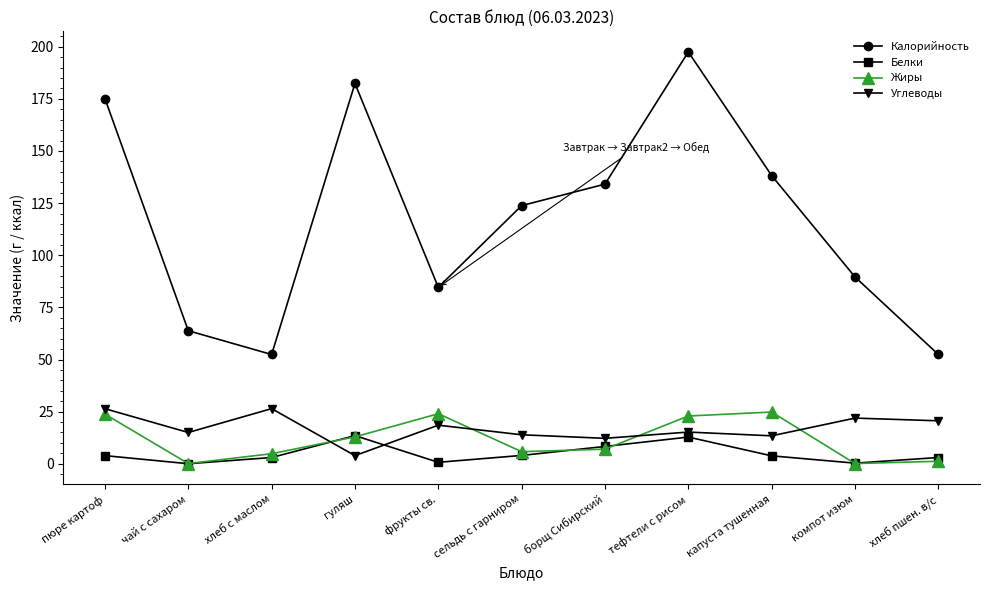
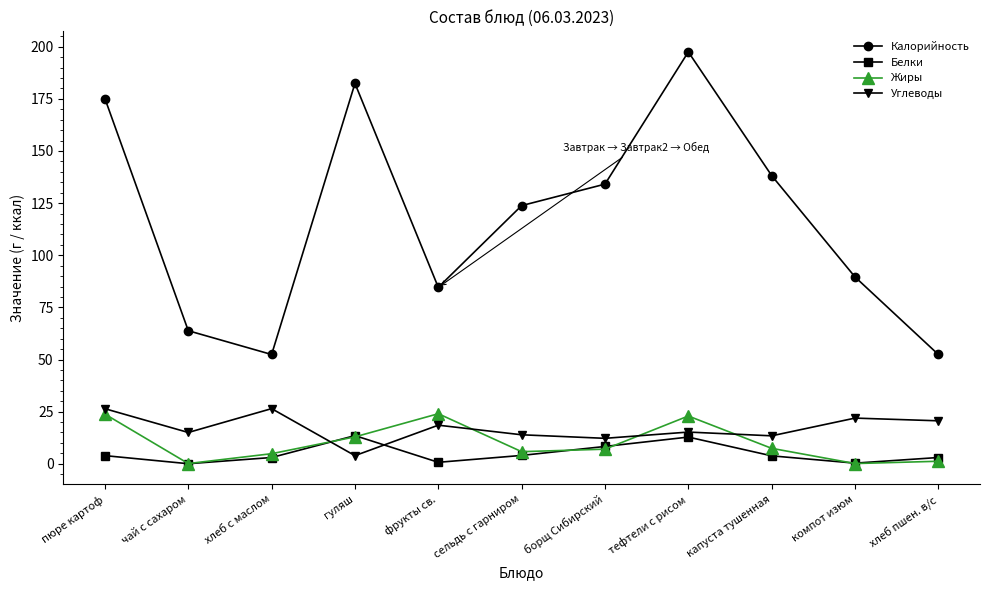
  {
    "Жиры": {
      "пюре картоф": 24,
      "хлеб с маслом": 5,
      "фрукты св.": 24,
      "сельдь с гарниром": 6,
      "борщ Сибирский": 7,
      "тефтели с рисом": 23,
-     "капуста тушенная": 25,
+     "капуста тушенная": 7,
      "хлеб пшен. в/с": 1
    }
  }
